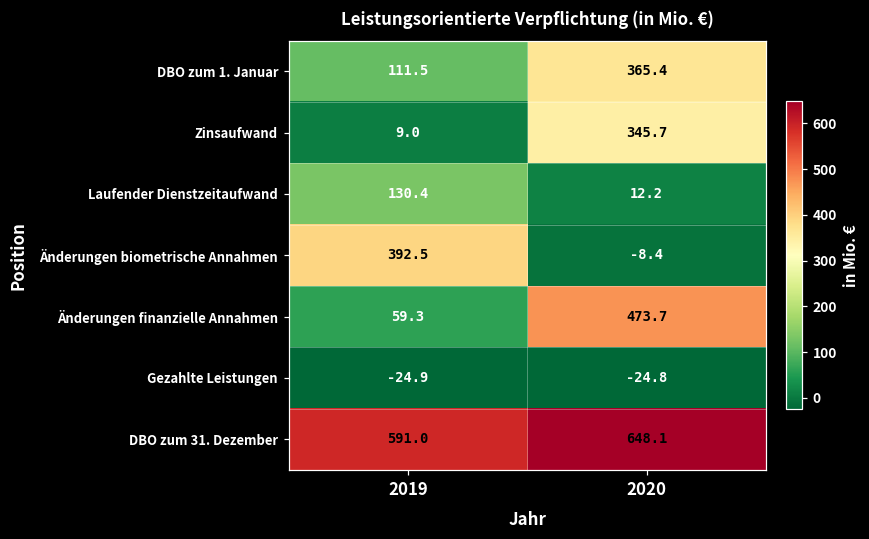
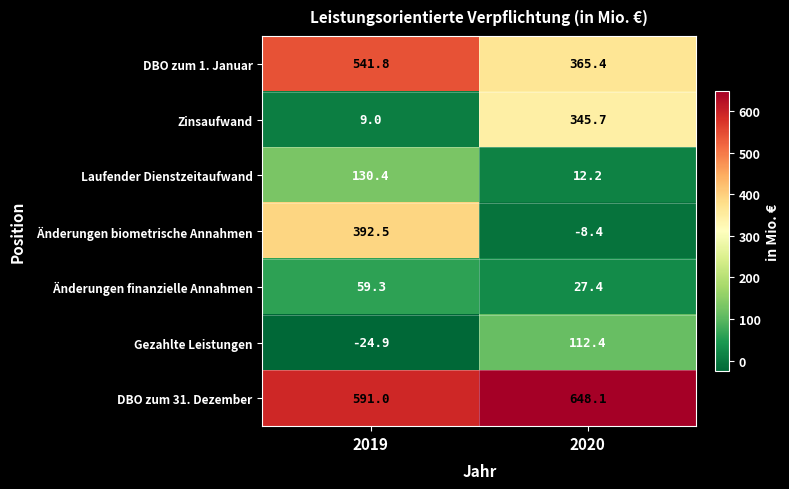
  {
    "DBO zum 1. Januar": {
-     "2019": 111.5,
+     "2019": 541.8,
      "2020": 365.4
    },
    "Zinsaufwand": {
      "2019": 9.0,
      "2020": 345.7
    },
    "Laufender Dienstzeitaufwand": {
      "2019": 130.4,
      "2020": 12.2
    },
    "Änderungen biometrische Annahmen": {
      "2019": 392.5,
      "2020": -8.4
    },
    "Änderungen finanzielle Annahmen": {
      "2019": 59.3,
-     "2020": 473.7
+     "2020": 27.4
    },
    "Gezahlte Leistungen": {
      "2019": -24.9,
-     "2020": -24.8
+     "2020": 112.4
    },
    "DBO zum 31. Dezember": {
      "2019": 591.0,
      "2020": 648.1
    }
  }
